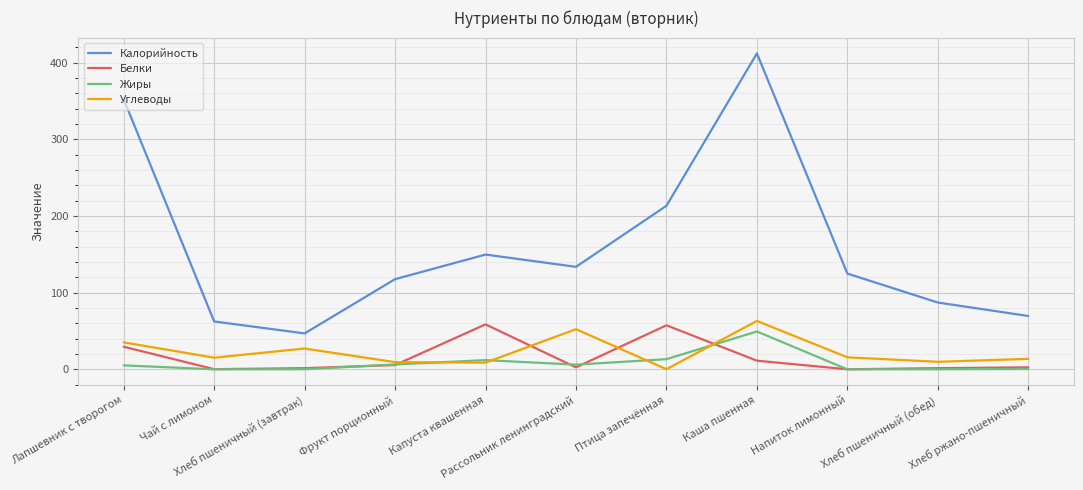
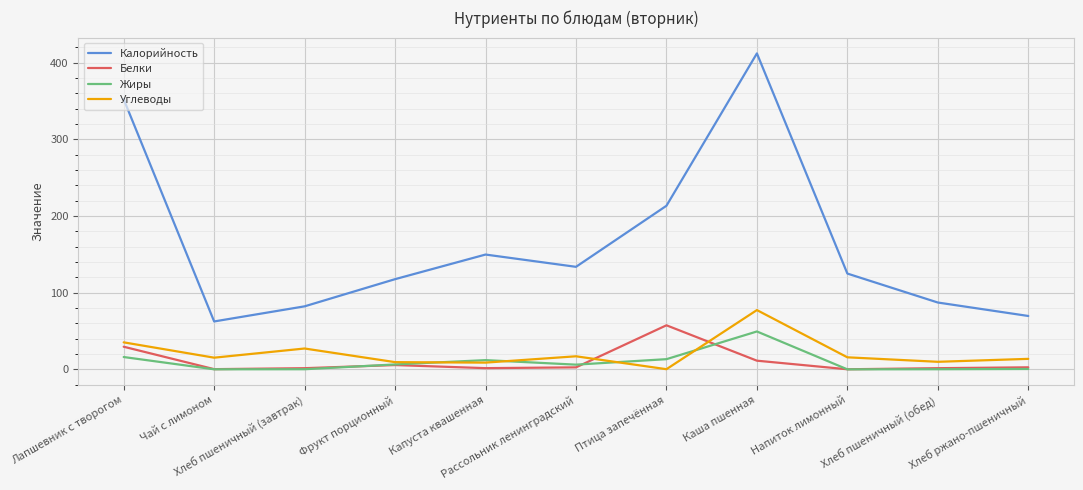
  {
    "Калорийность": {
      "Чай с лимоном": 60,
-     "Хлеб пшеничный (завтрак)": 50,
+     "Хлеб пшеничный (завтрак)": 80,
      "Фрукт порционный": 120,
      "Капуста квашенная": 150,
      "Рассольник ленинградский": 130,
      "Птица запечённая": 210,
      "Каша пшенная": 410,
      "Напиток лимонный": 120,
      "Хлеб пшеничный (обед)": 90,
      "Хлеб ржано-пшеничный": 70
    },
    "Белки": {
      "Лапшевник с творогом": 30,
-     "Капуста квашенная": 60,
+     "Капуста квашенная": 0,
      "Рассольник ленинградский": 0,
      "Птица запечённая": 60,
      "Каша пшенная": 10
    },
    "Жиры": {
-     "Лапшевник с творогом": 10,
+     "Лапшевник с творогом": 20,
      "Рассольник ленинградский": 10,
      "Птица запечённая": 10,
      "Каша пшенная": 50
    },
    "Углеводы": {
      "Лапшевник с творогом": 40,
      "Чай с лимоном": 20,
      "Хлеб пшеничный (завтрак)": 30,
-     "Рассольник ленинградский": 50,
+     "Рассольник ленинградский": 20,
      "Птица запечённая": 0,
-     "Каша пшенная": 60,
+     "Каша пшенная": 80,
      "Напиток лимонный": 20,
      "Хлеб пшеничный (обед)": 10,
      "Хлеб ржано-пшеничный": 10
    }
  }
